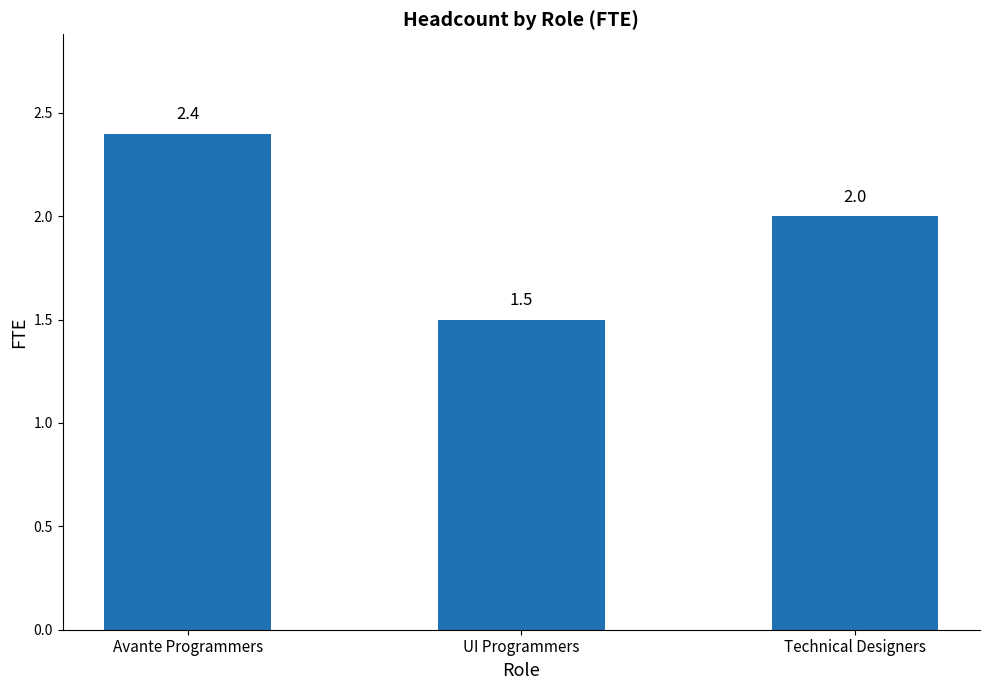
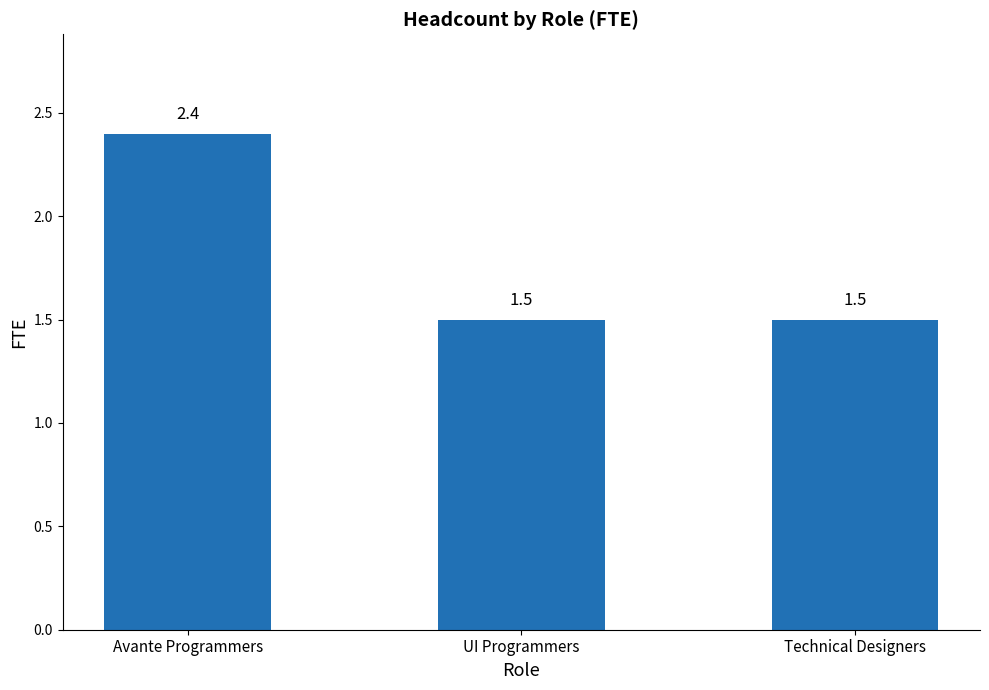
  {
    "Avante Programmers": 2.4,
    "UI Programmers": 1.5,
-   "Technical Designers": 2.0
+   "Technical Designers": 1.5
  }
